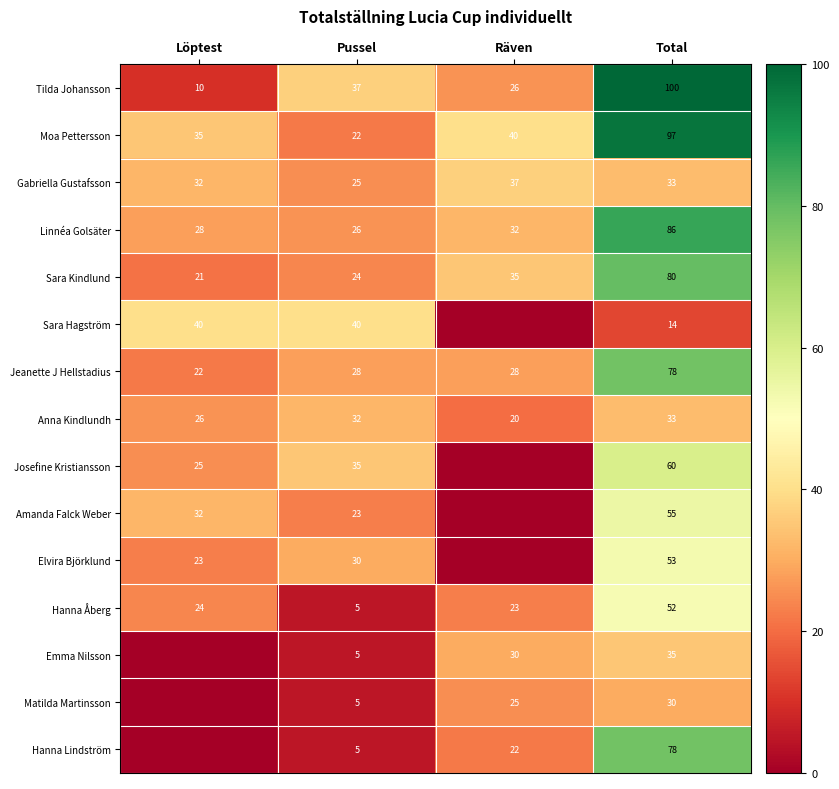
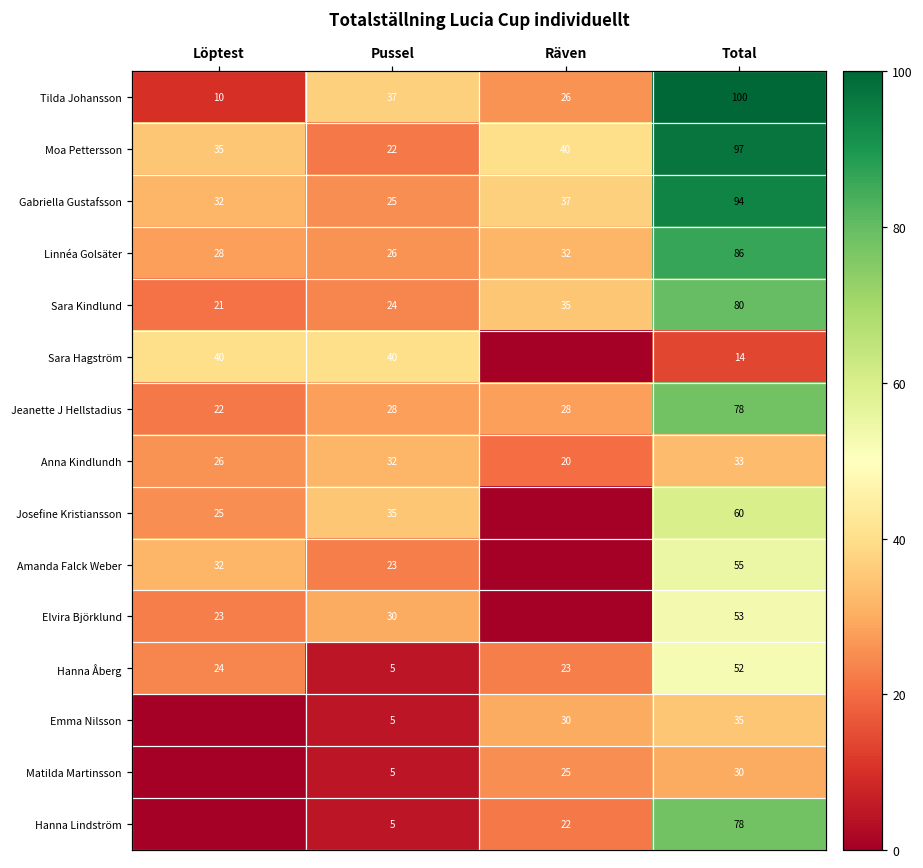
  {
    "Tilda Johansson": {
      "Löptest": 10,
      "Pussel": 37,
      "Räven": 26,
      "Total": 100
    },
    "Moa Pettersson": {
      "Löptest": 35,
      "Pussel": 22,
      "Räven": 40,
      "Total": 97
    },
    "Gabriella Gustafsson": {
      "Löptest": 32,
      "Pussel": 25,
      "Räven": 37,
-     "Total": 33
+     "Total": 94
    },
    "Linnéa Golsäter": {
      "Löptest": 28,
      "Pussel": 26,
      "Räven": 32,
      "Total": 86
    },
    "Sara Kindlund": {
      "Löptest": 21,
      "Pussel": 24,
      "Räven": 35,
      "Total": 80
    },
    "Sara Hagström": {
      "Löptest": 40,
      "Pussel": 40,
      "Total": 14
    },
    "Jeanette J Hellstadius": {
      "Löptest": 22,
      "Pussel": 28,
      "Räven": 28,
      "Total": 78
    },
    "Anna Kindlundh": {
      "Löptest": 26,
      "Pussel": 32,
      "Räven": 20,
      "Total": 33
    },
    "Josefine Kristiansson": {
      "Löptest": 25,
      "Pussel": 35,
      "Total": 60
    },
    "Amanda Falck Weber": {
      "Löptest": 32,
      "Pussel": 23,
      "Total": 55
    },
    "Elvira Björklund": {
      "Löptest": 23,
      "Pussel": 30,
      "Total": 53
    },
    "Hanna Åberg": {
      "Löptest": 24,
      "Pussel": 5,
      "Räven": 23,
      "Total": 52
    },
    "Emma Nilsson": {
      "Pussel": 5,
      "Räven": 30,
      "Total": 35
    },
    "Matilda Martinsson": {
      "Pussel": 5,
      "Räven": 25,
      "Total": 30
    },
    "Hanna Lindström": {
      "Pussel": 5,
      "Räven": 22,
      "Total": 78
    }
  }
